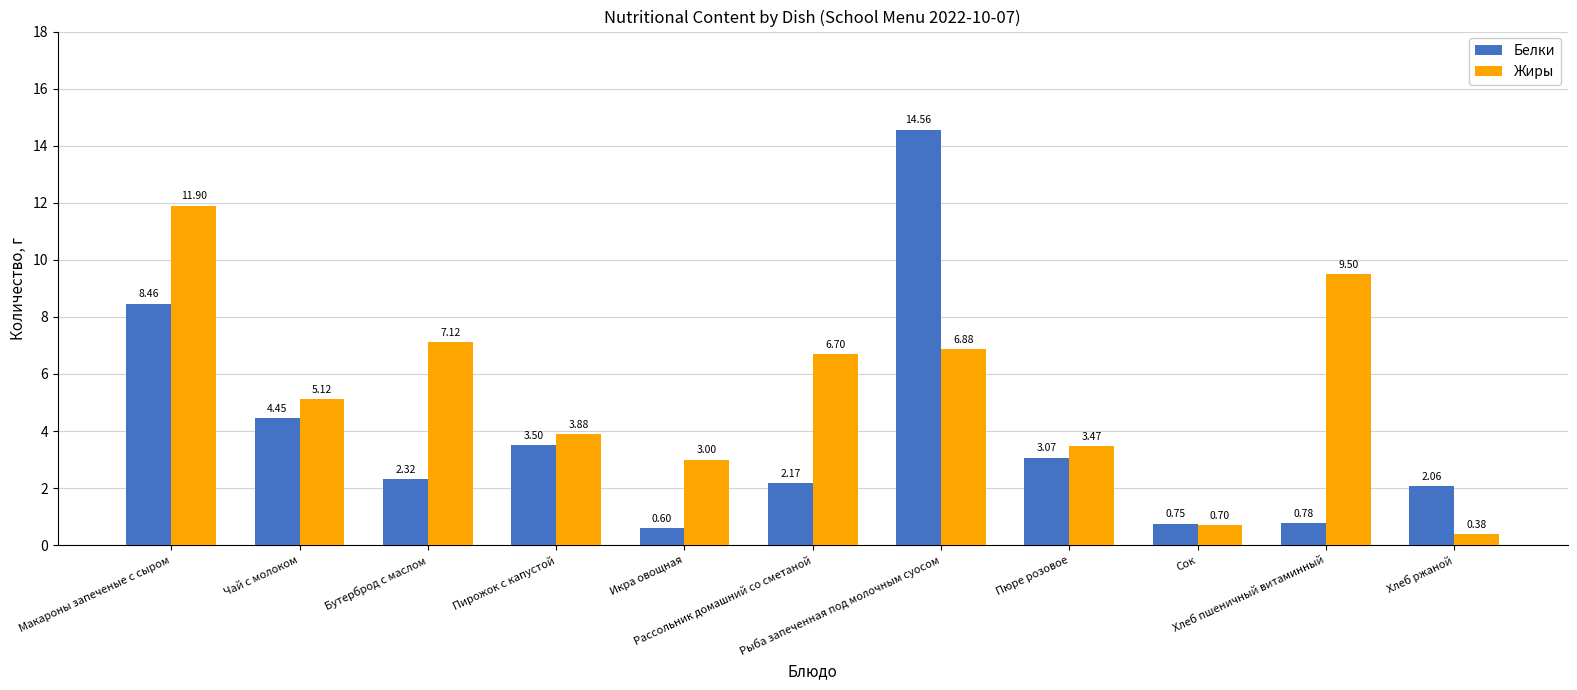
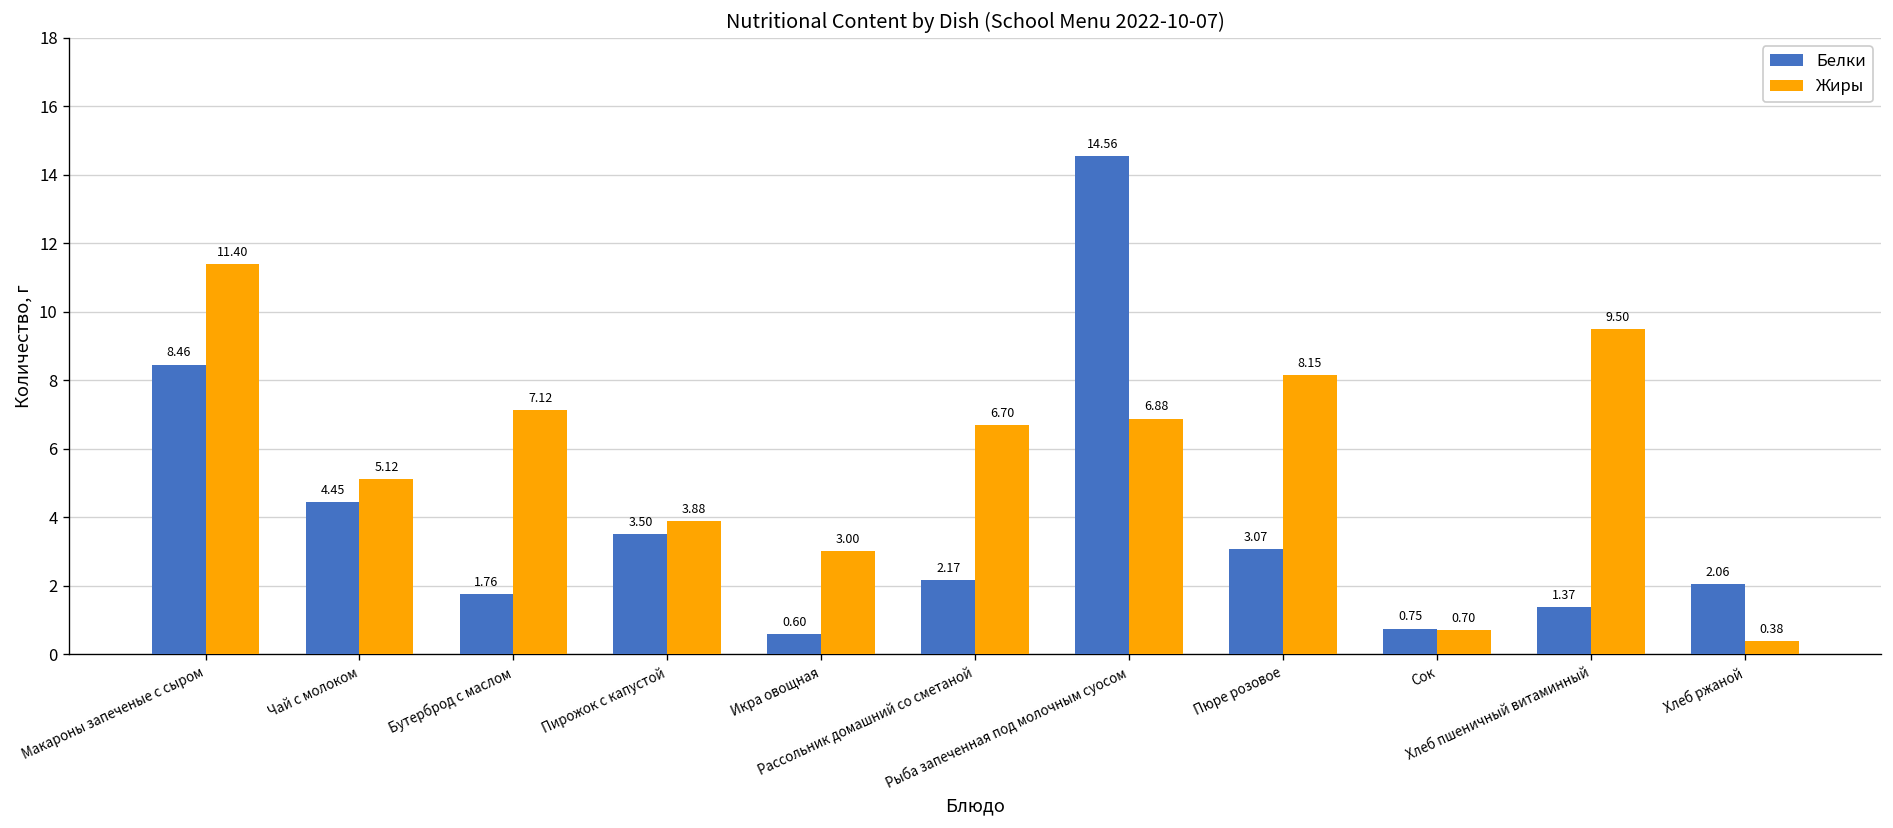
  {
    "Белки": {
      "Макароны запеченые с сыром": 8.46,
      "Чай с молоком": 4.45,
-     "Бутерброд с маслом": 2.32,
+     "Бутерброд с маслом": 1.76,
      "Пирожок с капустой": 3.50,
      "Икра овощная": 0.60,
      "Рассольник домашний со сметаной": 2.17,
      "Рыба запеченная под молочным суосом": 14.56,
      "Пюре розовое": 3.07,
      "Сок": 0.75,
-     "Хлеб пшеничный витаминный": 0.78,
+     "Хлеб пшеничный витаминный": 1.37,
      "Хлеб ржаной": 2.06
    },
    "Жиры": {
-     "Макароны запеченые с сыром": 11.90,
+     "Макароны запеченые с сыром": 11.40,
      "Чай с молоком": 5.12,
      "Бутерброд с маслом": 7.12,
      "Пирожок с капустой": 3.88,
      "Икра овощная": 3.00,
      "Рассольник домашний со сметаной": 6.70,
      "Рыба запеченная под молочным суосом": 6.88,
-     "Пюре розовое": 3.47,
+     "Пюре розовое": 8.15,
      "Сок": 0.70,
      "Хлеб пшеничный витаминный": 9.50,
      "Хлеб ржаной": 0.38
    }
  }
